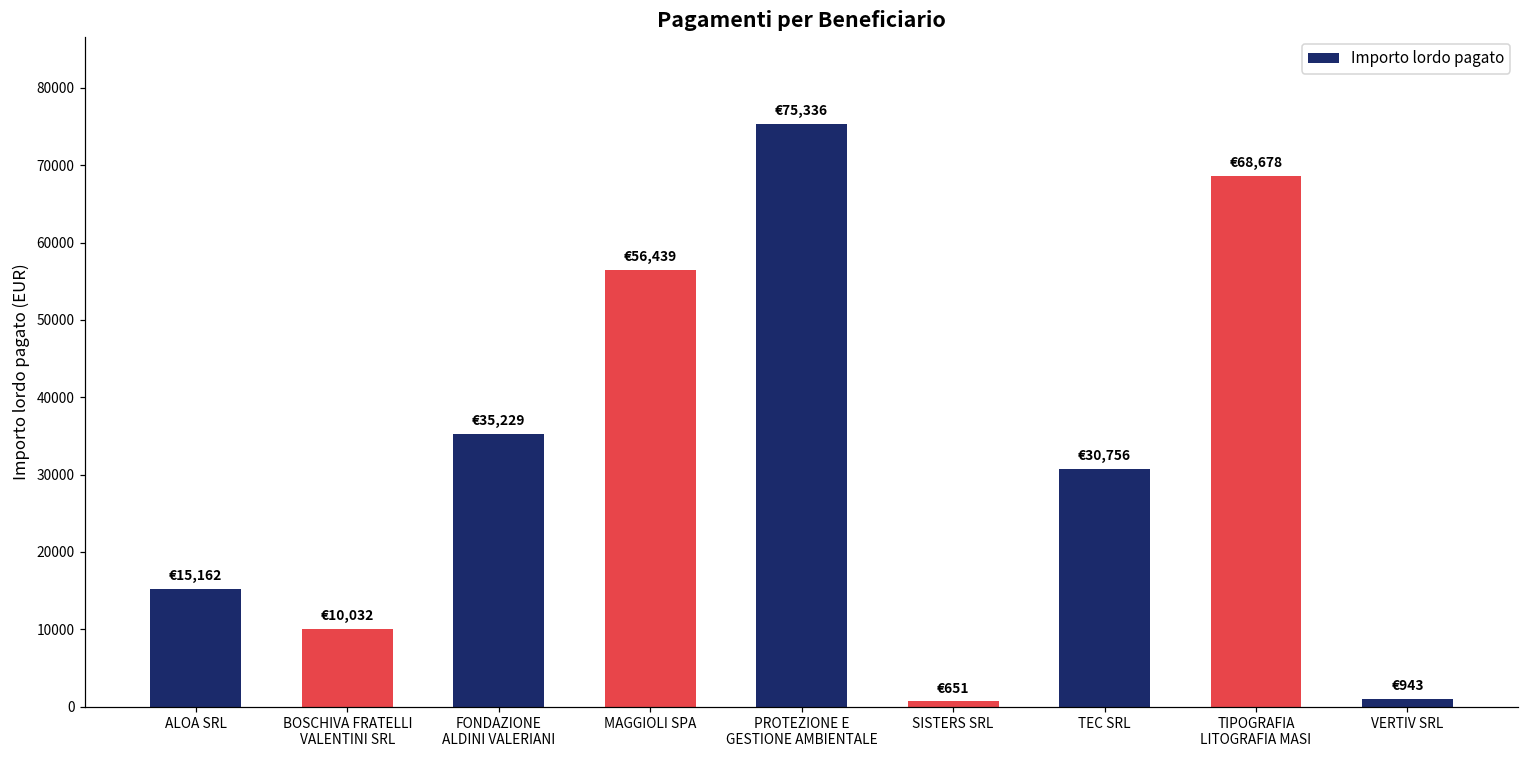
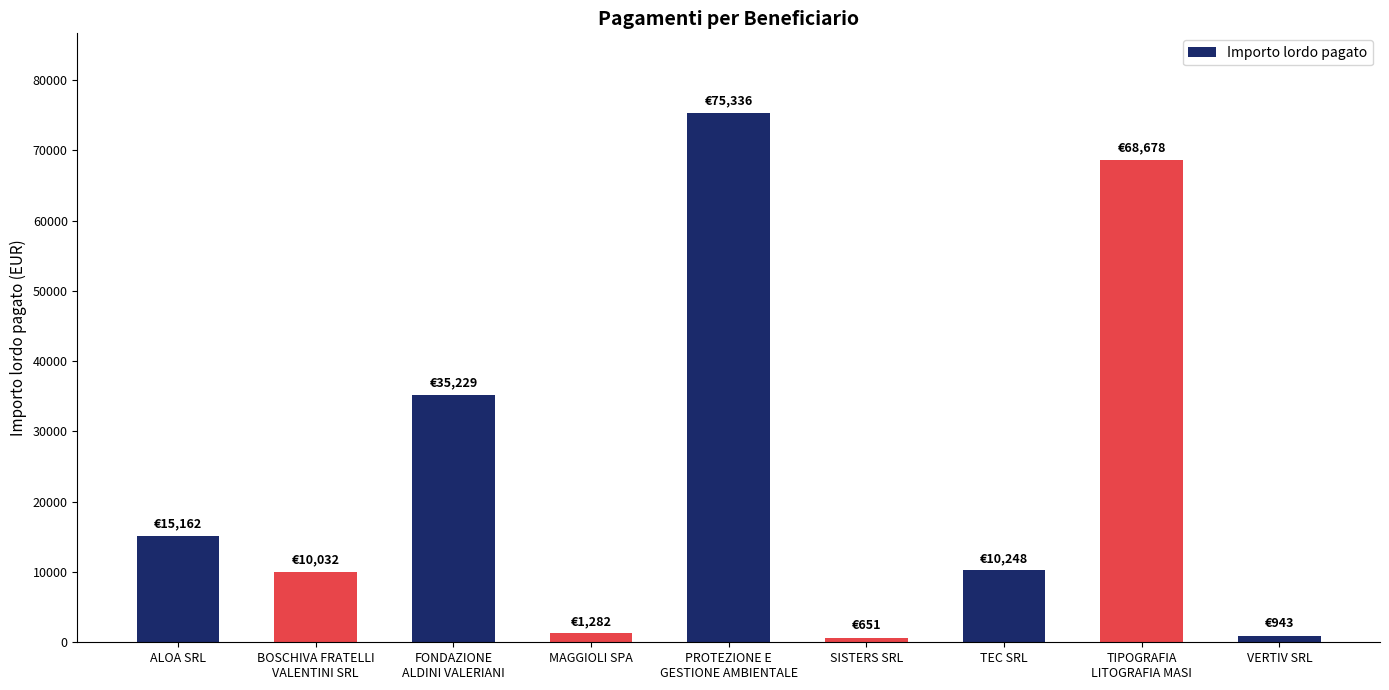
  {
    "ALOA SRL": "€15,162",
    "BOSCHIVA FRATELLI VALENTINI SRL": "€10,032",
    "FONDAZIONE ALDINI VALERIANI": "€35,229",
-   "MAGGIOLI SPA": "€56,439",
+   "MAGGIOLI SPA": "€1,282",
    "PROTEZIONE E GESTIONE AMBIENTALE": "€75,336",
    "SISTERS SRL": "€651",
-   "TEC SRL": "€30,756",
+   "TEC SRL": "€10,248",
    "TIPOGRAFIA LITOGRAFIA MASI": "€68,678",
    "VERTIV SRL": "€943"
  }
